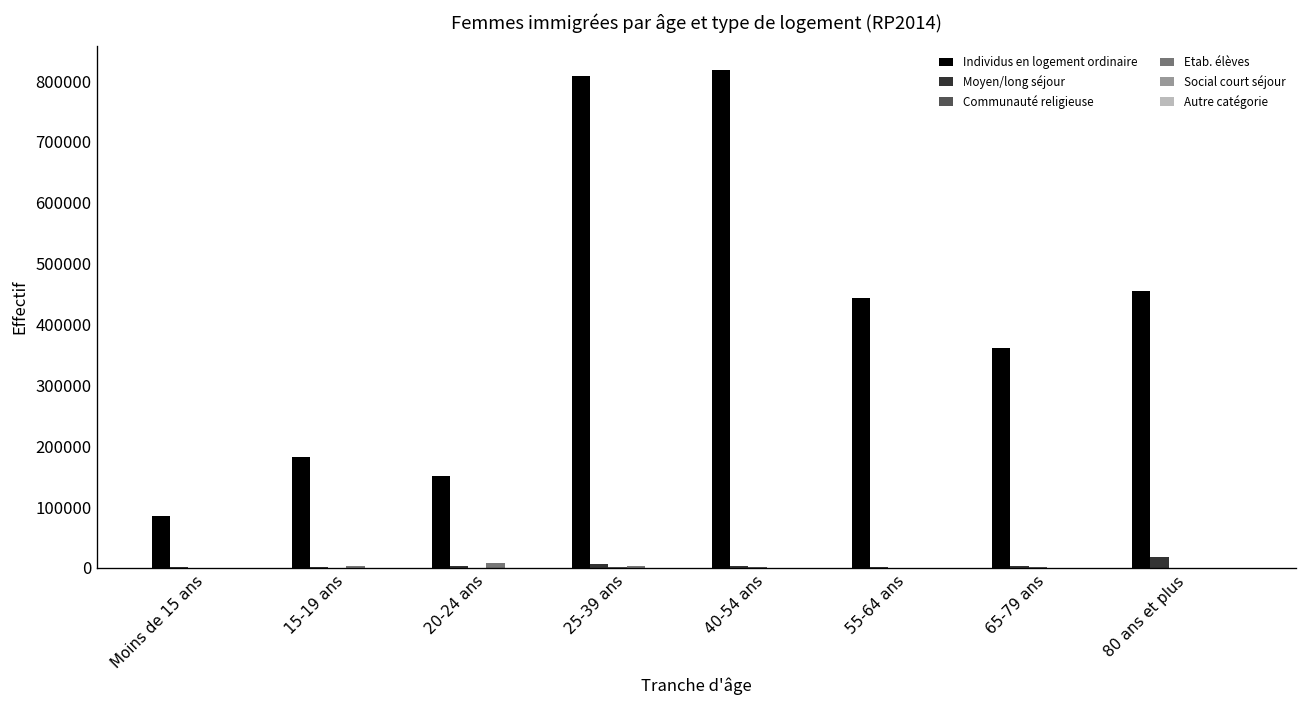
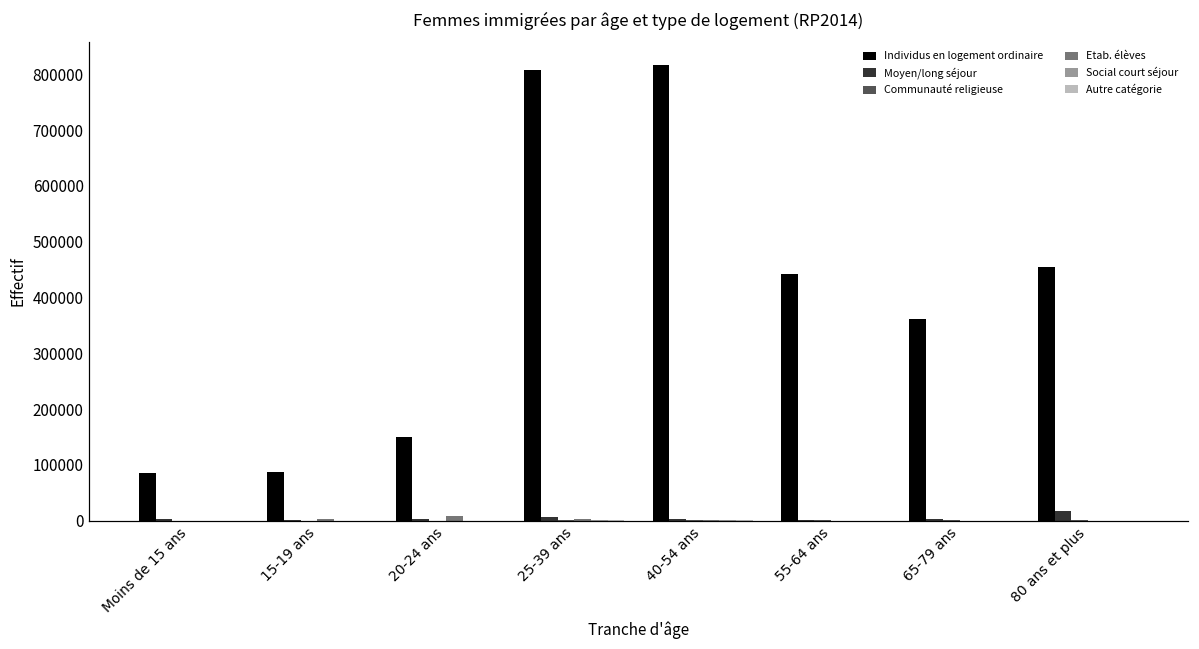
  {
    "Individus en logement ordinaire": {
      "Moins de 15 ans": 90000,
-     "15-19 ans": 180000,
+     "15-19 ans": 90000,
      "20-24 ans": 150000,
      "25-39 ans": 810000,
      "40-54 ans": 820000,
      "55-64 ans": 440000,
      "65-79 ans": 360000,
      "80 ans et plus": 460000
    }
  }
